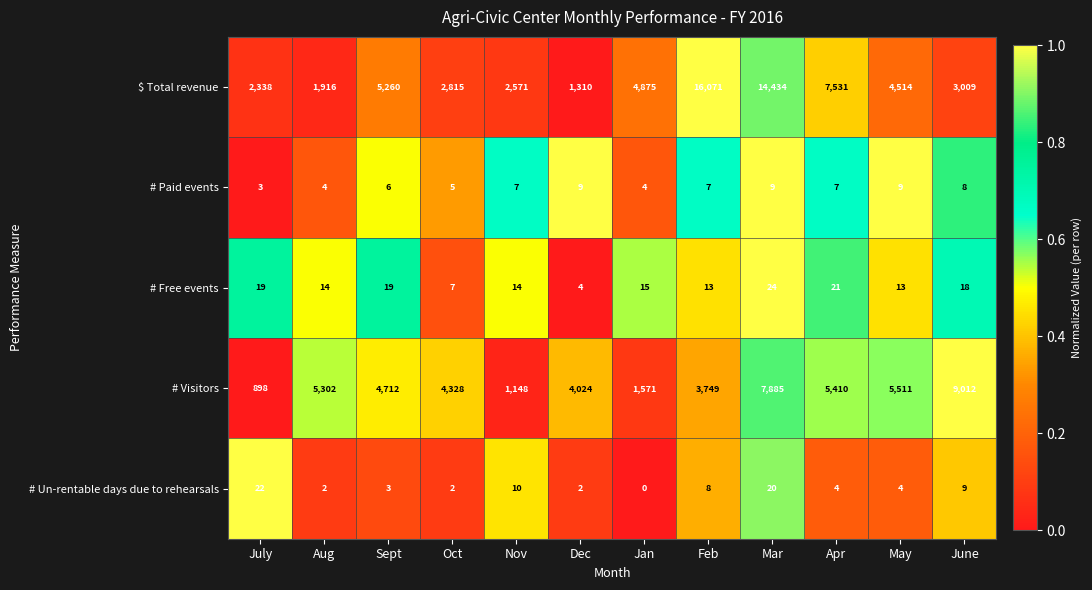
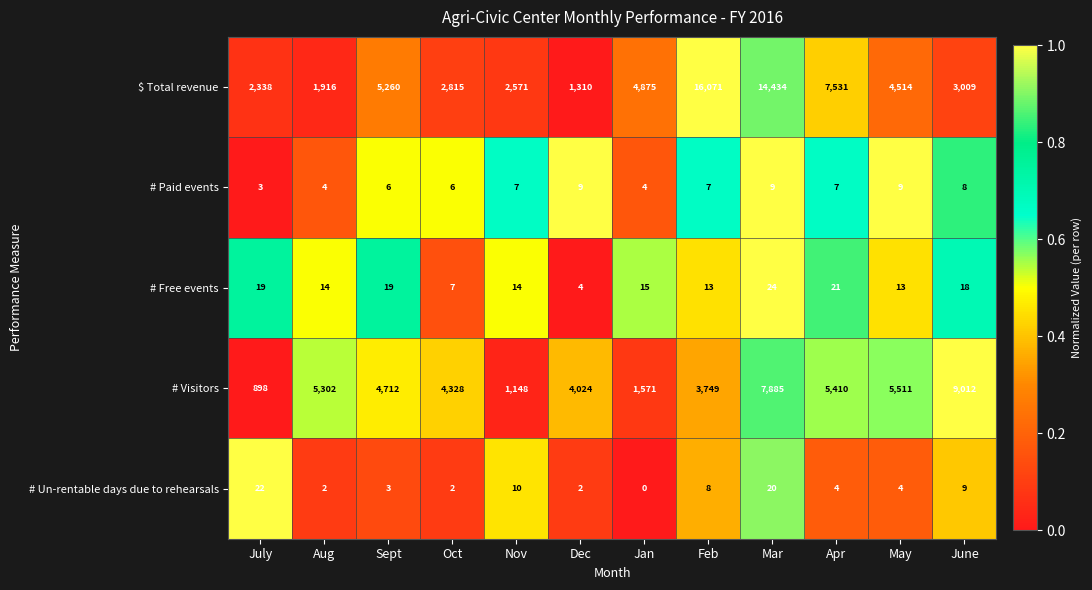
  {
    "$ Total revenue": {
      "July": "2,338",
      "Aug": "1,916",
      "Sept": "5,260",
      "Oct": "2,815",
      "Nov": "2,571",
      "Dec": "1,310",
      "Jan": "4,875",
      "Feb": "16,071",
      "Mar": "14,434",
      "Apr": "7,531",
      "May": "4,514",
      "June": "3,009"
    },
    "# Paid events": {
      "July": "3",
      "Aug": "4",
      "Sept": "6",
-     "Oct": "5",
+     "Oct": "6",
      "Nov": "7",
      "Dec": "9",
      "Jan": "4",
      "Feb": "7",
      "Mar": "9",
      "Apr": "7",
      "May": "9",
      "June": "8"
    },
    "# Free events": {
      "July": "19",
      "Aug": "14",
      "Sept": "19",
      "Oct": "7",
      "Nov": "14",
      "Dec": "4",
      "Jan": "15",
      "Feb": "13",
      "Mar": "24",
      "Apr": "21",
      "May": "13",
      "June": "18"
    },
    "# Visitors": {
      "July": "898",
      "Aug": "5,302",
      "Sept": "4,712",
      "Oct": "4,328",
      "Nov": "1,148",
      "Dec": "4,024",
      "Jan": "1,571",
      "Feb": "3,749",
      "Mar": "7,885",
      "Apr": "5,410",
      "May": "5,511",
      "June": "9,012"
    },
    "# Un-rentable days due to rehearsals": {
      "July": "22",
      "Aug": "2",
      "Sept": "3",
      "Oct": "2",
      "Nov": "10",
      "Dec": "2",
      "Jan": "0",
      "Feb": "8",
      "Mar": "20",
      "Apr": "4",
      "May": "4",
      "June": "9"
    }
  }
